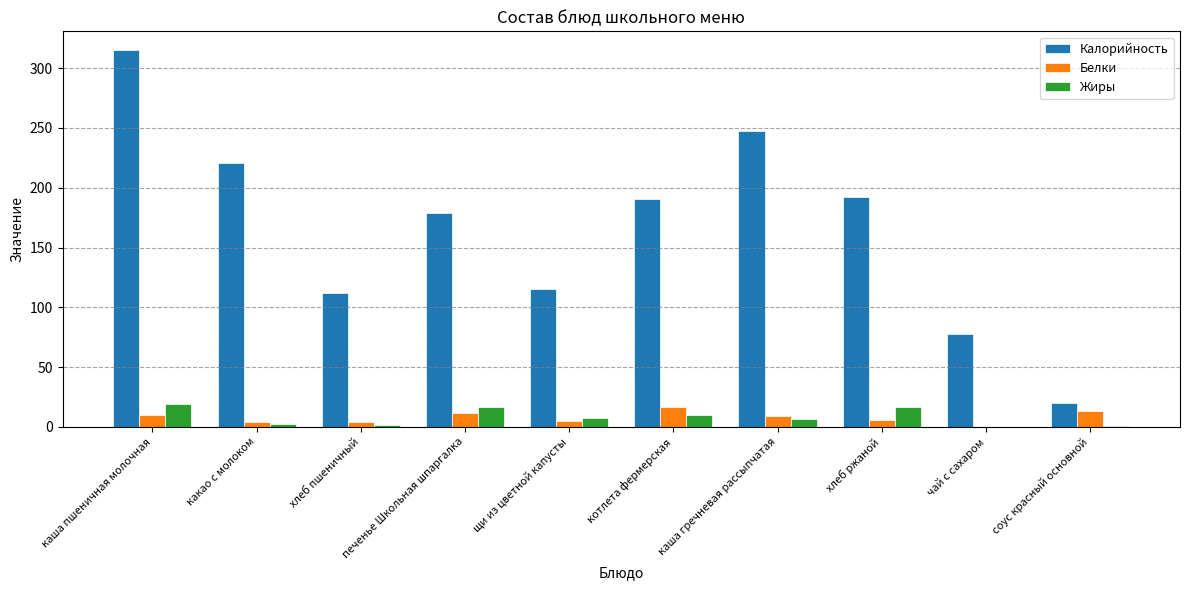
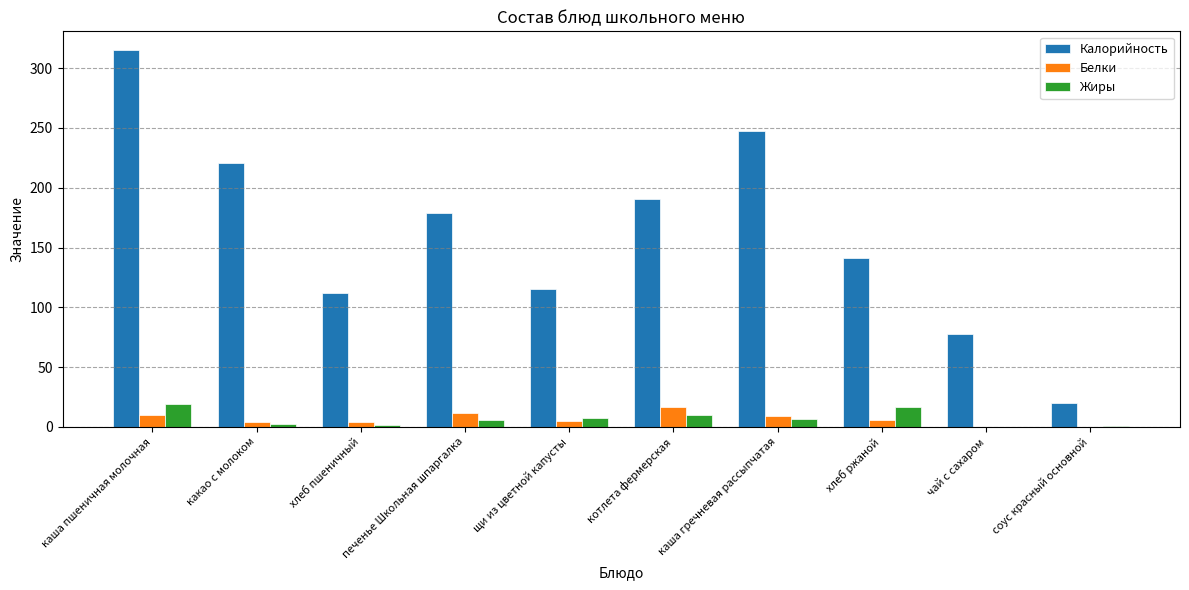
  {
    "Калорийность": {
      "каша пшеничная молочная": 315,
      "какао с молоком": 221,
      "хлеб пшеничный": 112,
      "печенье Школьная шпаргалка": 179,
      "щи из цветной капусты": 115,
      "котлета фермерская": 191,
      "каша гречневая рассыпчатая": 248,
-     "хлеб ржаной": 192,
+     "хлеб ржаной": 142,
      "чай с сахаром": 78,
      "соус красный основной": 20
    },
    "Белки": {
      "каша пшеничная молочная": 10,
      "какао с молоком": 4,
      "хлеб пшеничный": 4,
      "печенье Школьная шпаргалка": 12,
      "щи из цветной капусты": 5,
      "котлета фермерская": 16,
      "каша гречневая рассыпчатая": 9,
      "хлеб ржаной": 6,
-     "соус красный основной": 13
+     "соус красный основной": 0
    },
    "Жиры": {
      "каша пшеничная молочная": 19,
      "какао с молоком": 3,
-     "печенье Школьная шпаргалка": 17,
+     "печенье Школьная шпаргалка": 6,
      "щи из цветной капусты": 7,
      "котлета фермерская": 10,
      "каша гречневая рассыпчатая": 6,
      "хлеб ржаной": 16,
      "чай с сахаром": 0
    }
  }
